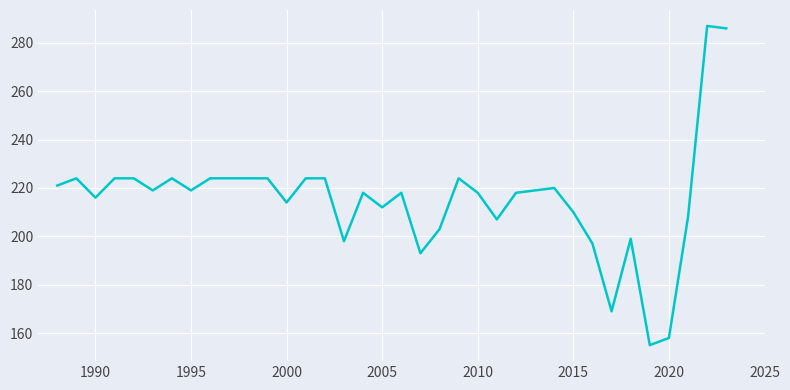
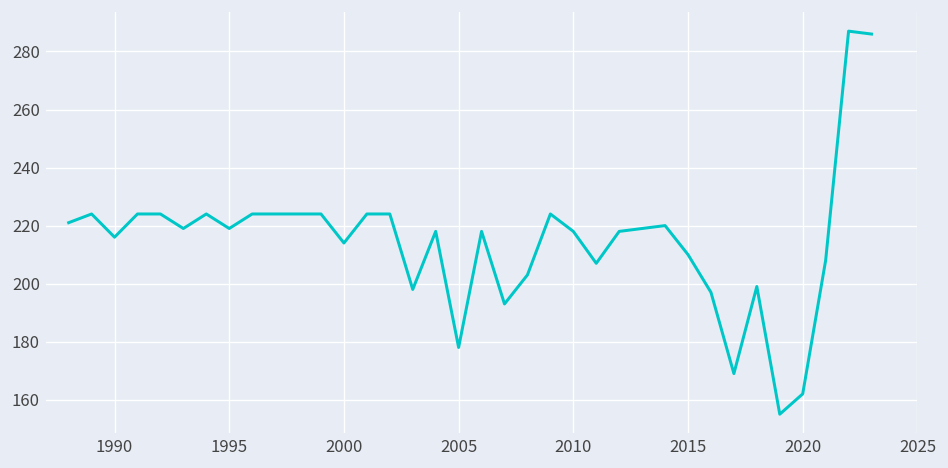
  {
    "1990": 216,
    "1995": 219,
    "2000": 214,
-   "2005": 212,
+   "2005": 178,
    "2010": 218,
    "2015": 210,
-   "2020": 158
+   "2020": 162
  }
